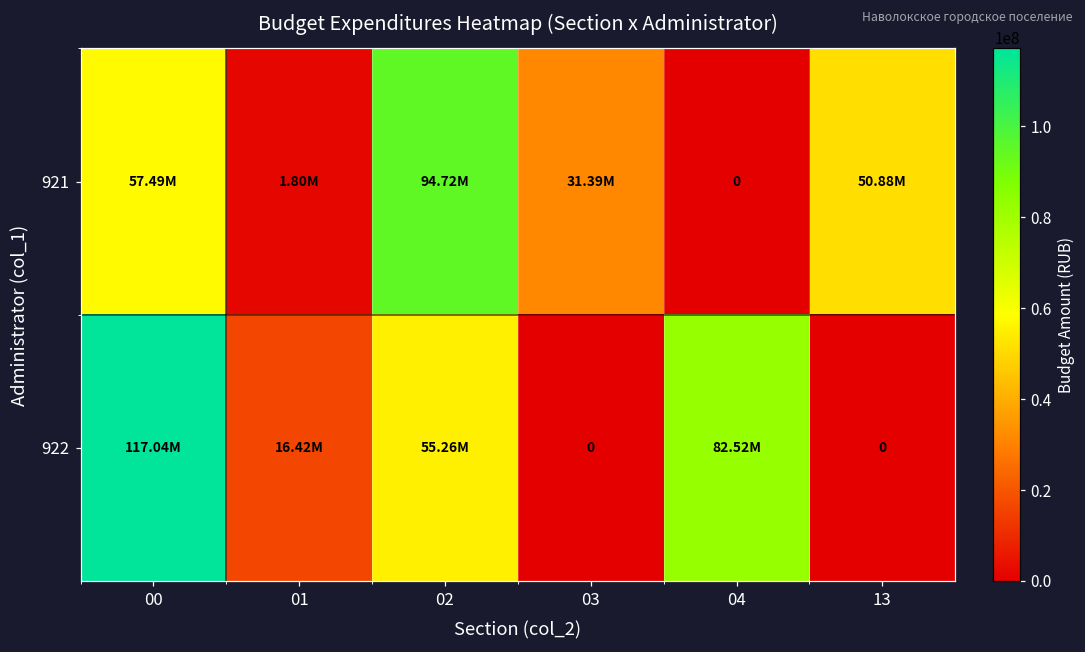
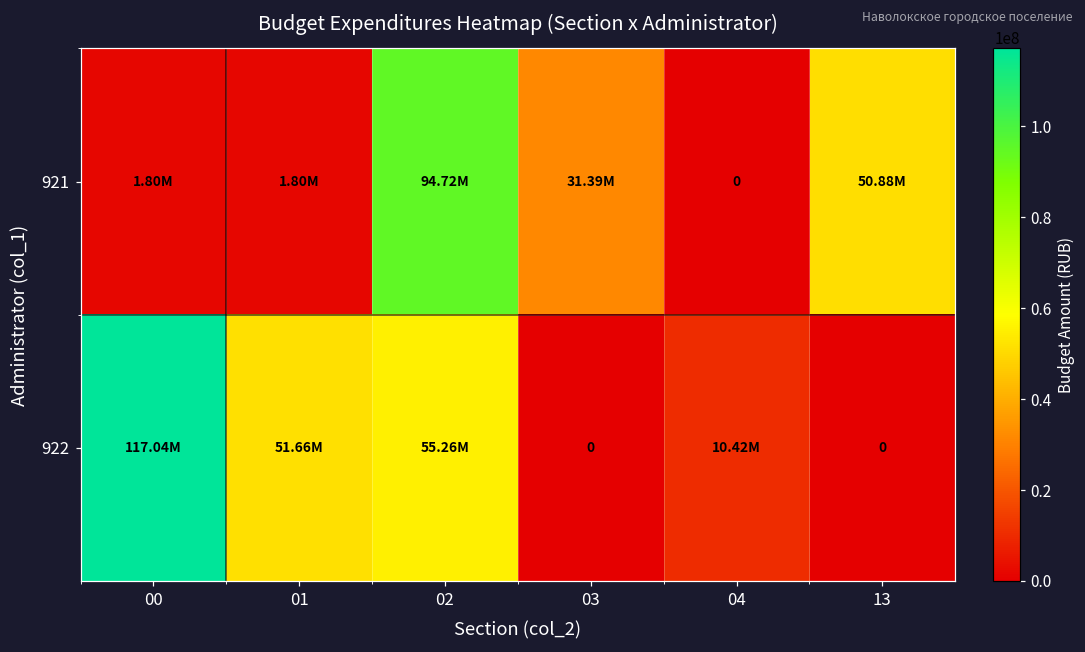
  {
    "921": {
-     "00": "57.49M",
+     "00": "1.80M",
      "01": "1.80M",
      "02": "94.72M",
      "03": "31.39M",
      "04": "0",
      "13": "50.88M"
    },
    "922": {
      "00": "117.04M",
-     "01": "16.42M",
+     "01": "51.66M",
      "02": "55.26M",
      "03": "0",
-     "04": "82.52M",
+     "04": "10.42M",
      "13": "0"
    }
  }
